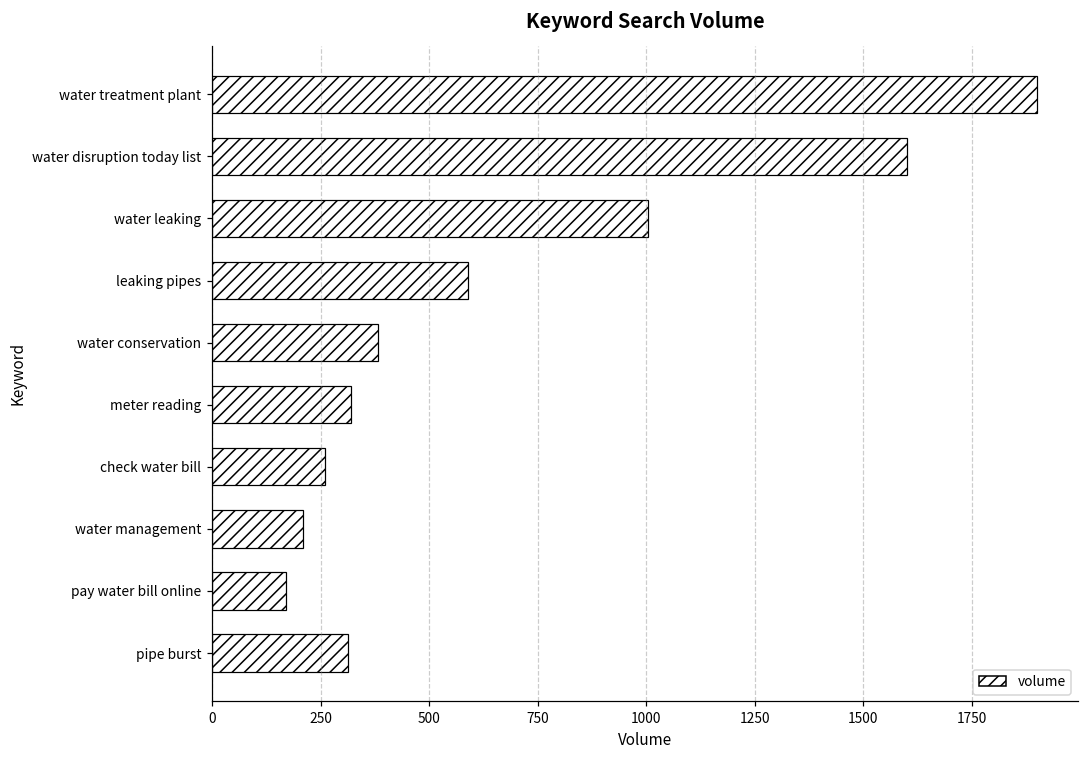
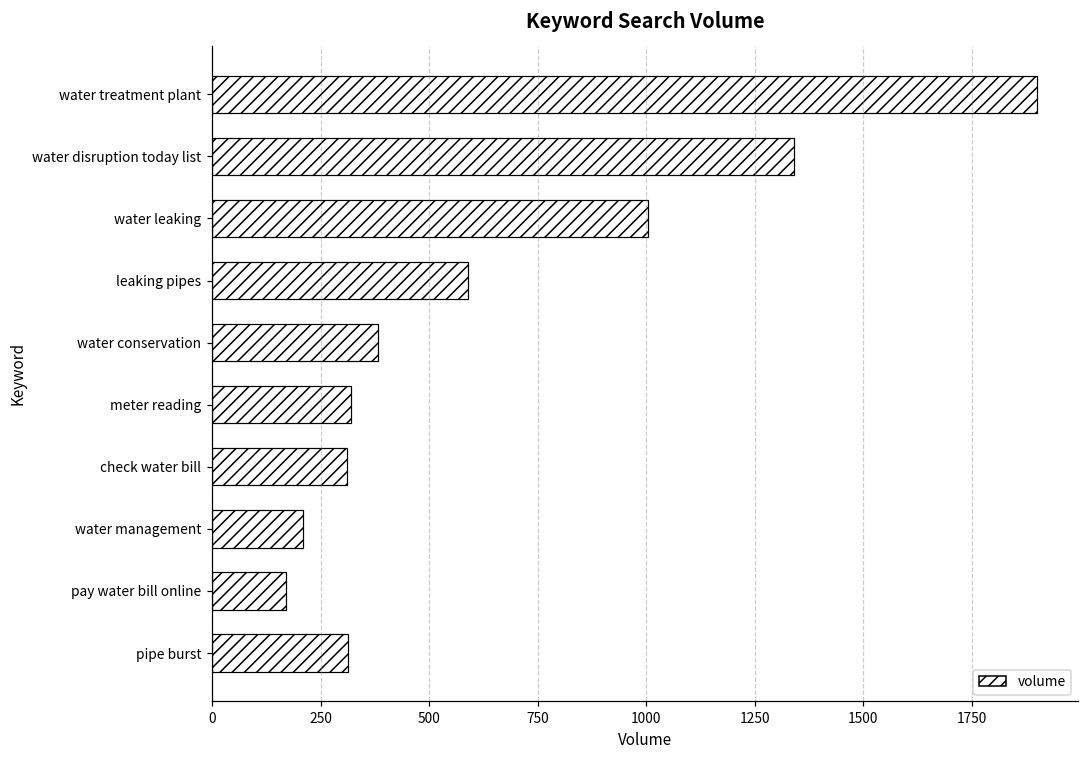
  {
    "water treatment plant": 1900,
-   "water disruption today list": 1600,
+   "water disruption today list": 1340,
    "water leaking": 1010,
    "leaking pipes": 590,
    "water conservation": 380,
    "meter reading": 320,
-   "check water bill": 260,
+   "check water bill": 310,
    "water management": 210,
    "pay water bill online": 170,
    "pipe burst": 310
  }
